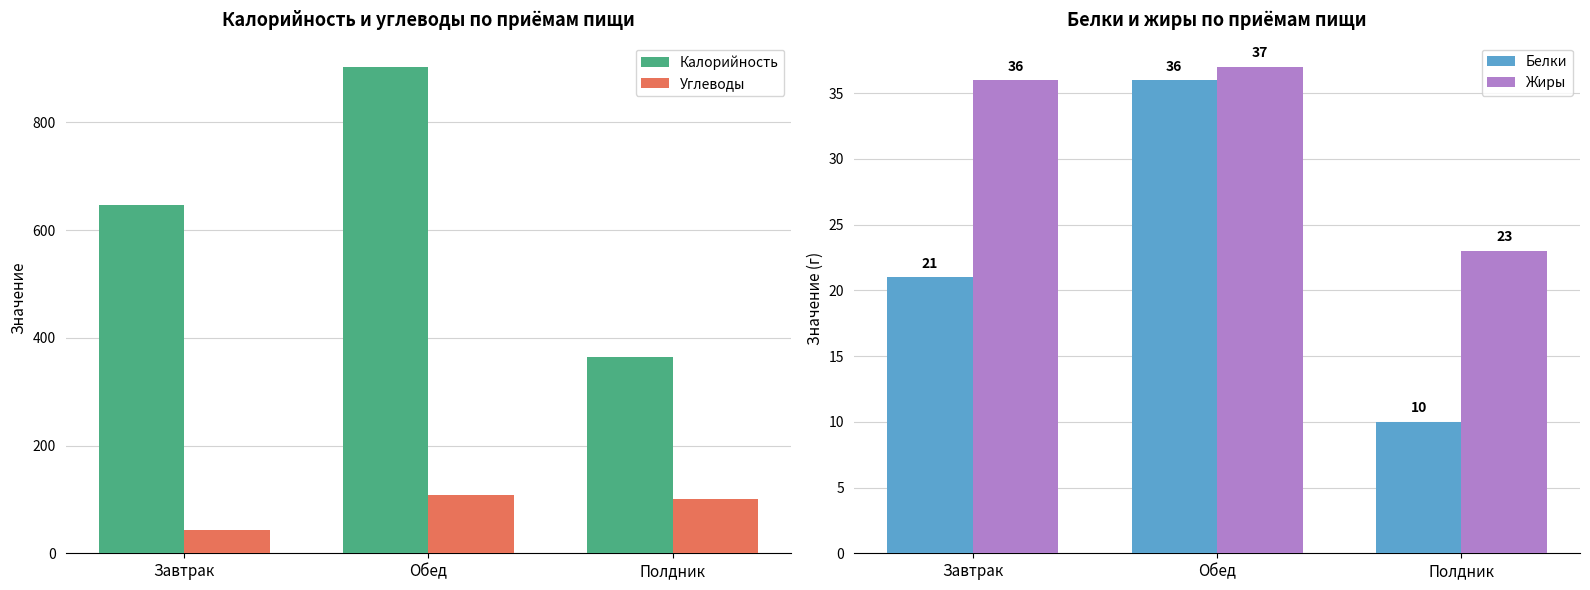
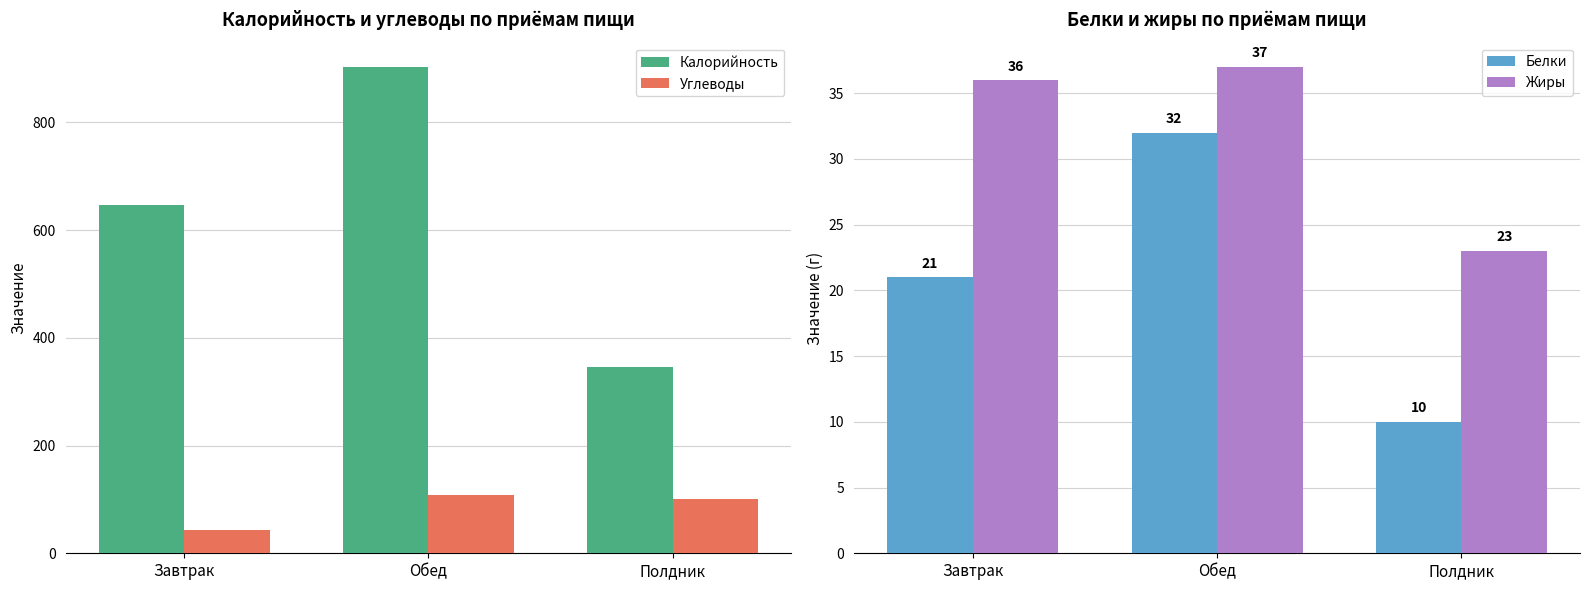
  {
    "Калорийность и углеводы по приёмам пищи": {
      "Калорийность": {
        "Завтрак": 650,
        "Обед": 900,
-       "Полдник": 370
+       "Полдник": 350
      },
      "Углеводы": {
        "Завтрак": 40,
        "Обед": 110,
        "Полдник": 100
      }
    },
    "Белки и жиры по приёмам пищи": {
      "Белки": {
        "Завтрак": 21,
-       "Обед": 36,
+       "Обед": 32,
        "Полдник": 10
      },
      "Жиры": {
        "Завтрак": 36,
        "Обед": 37,
        "Полдник": 23
      }
    }
  }
